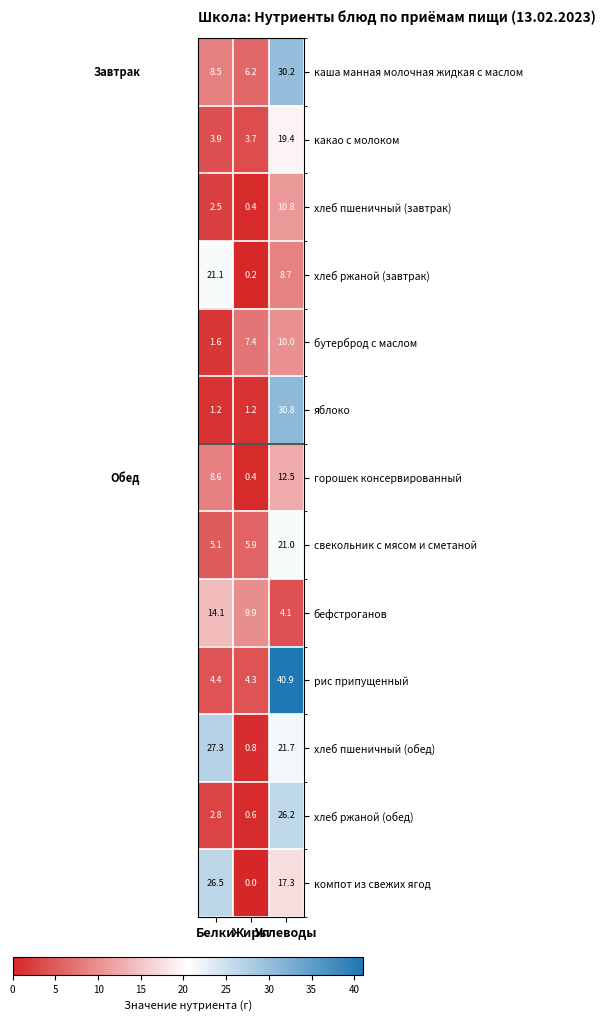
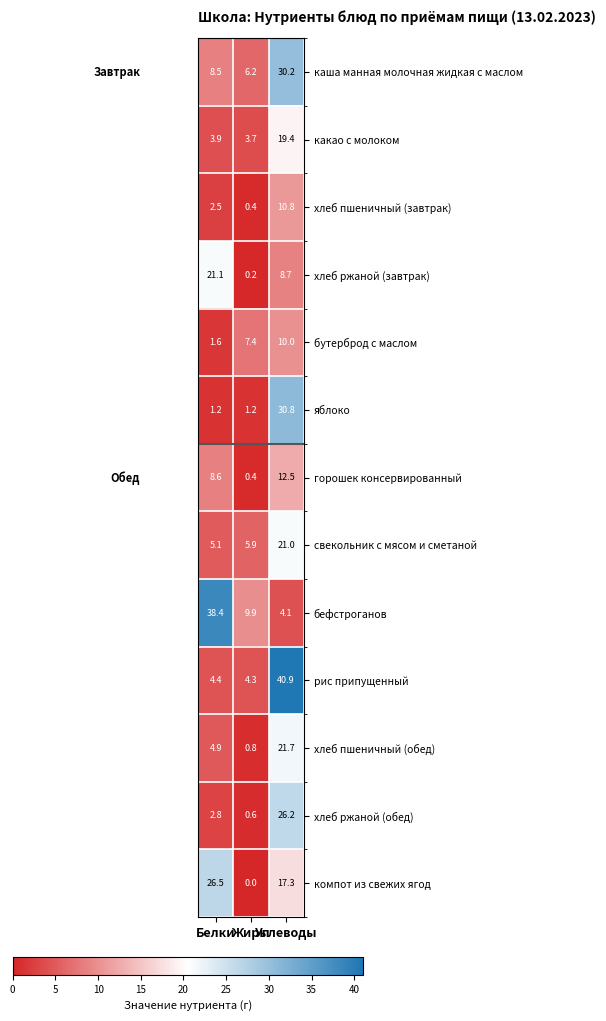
  {
    "каша манная молочная жидкая с маслом": {
      "Белки": 8.5
    },
    "какао с молоком": {
      "Белки": 3.9
    },
    "хлеб пшеничный (завтрак)": {
      "Белки": 2.5
    },
    "хлеб ржаной (завтрак)": {
      "Белки": 21.1
    },
    "бутерброд с маслом": {
      "Белки": 1.6
    },
    "яблоко": {
      "Белки": 1.2
    },
    "горошек консервированный": {
      "Белки": 8.6
    },
    "свекольник с мясом и сметаной": {
      "Белки": 5.1
    },
    "бефстроганов": {
-     "Белки": 14.1
+     "Белки": 38.4
    },
    "рис припущенный": {
      "Белки": 4.4
    },
    "хлеб пшеничный (обед)": {
-     "Белки": 27.3
+     "Белки": 4.9
    },
    "хлеб ржаной (обед)": {
      "Белки": 2.8
    },
    "компот из свежих ягод": {
      "Белки": 26.5
    }
  }
